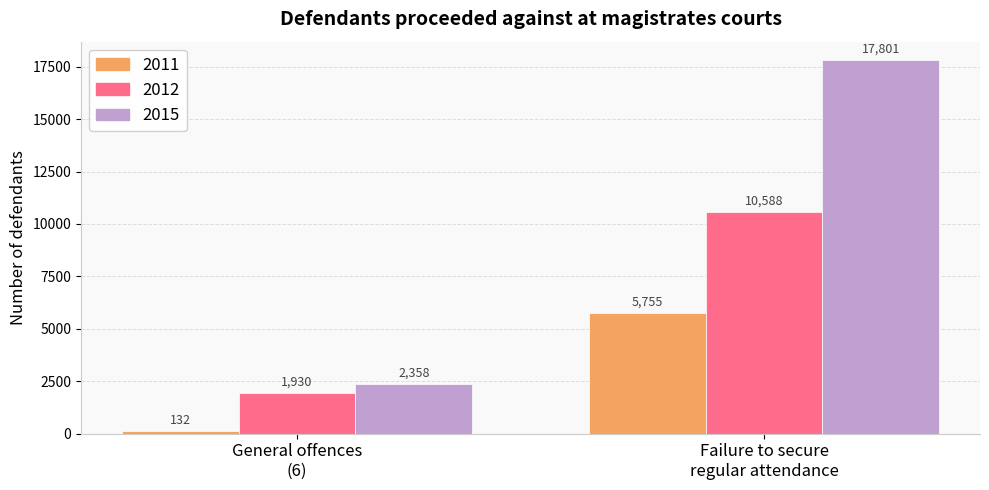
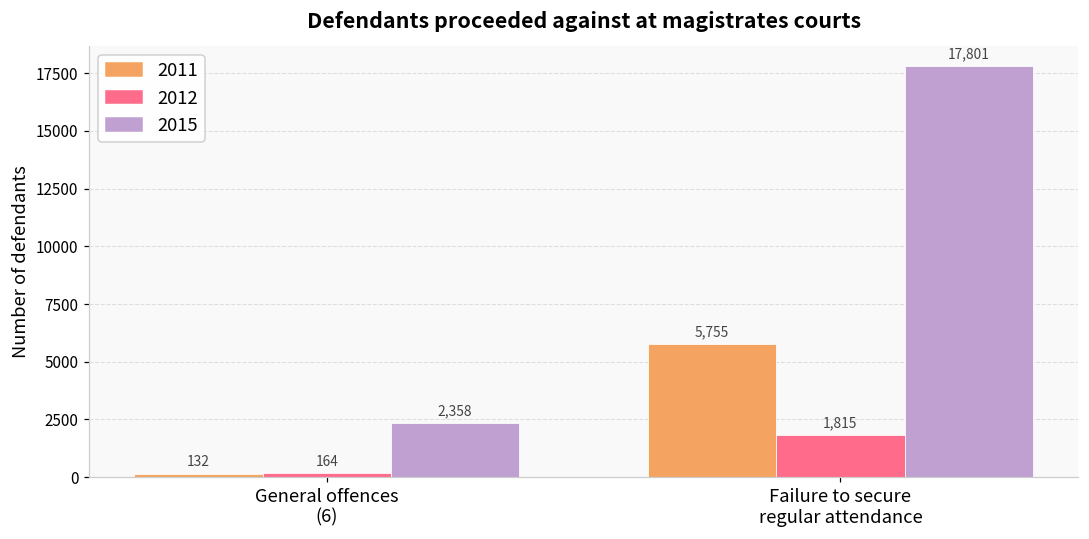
  {
    "2011": {
      "General offences (6)": "132",
      "Failure to secure regular attendance": "5,755"
    },
    "2012": {
-     "General offences (6)": "1,930",
-     "Failure to secure regular attendance": "10,588"
+     "General offences (6)": "164",
+     "Failure to secure regular attendance": "1,815"
    },
    "2015": {
      "General offences (6)": "2,358",
      "Failure to secure regular attendance": "17,801"
    }
  }
